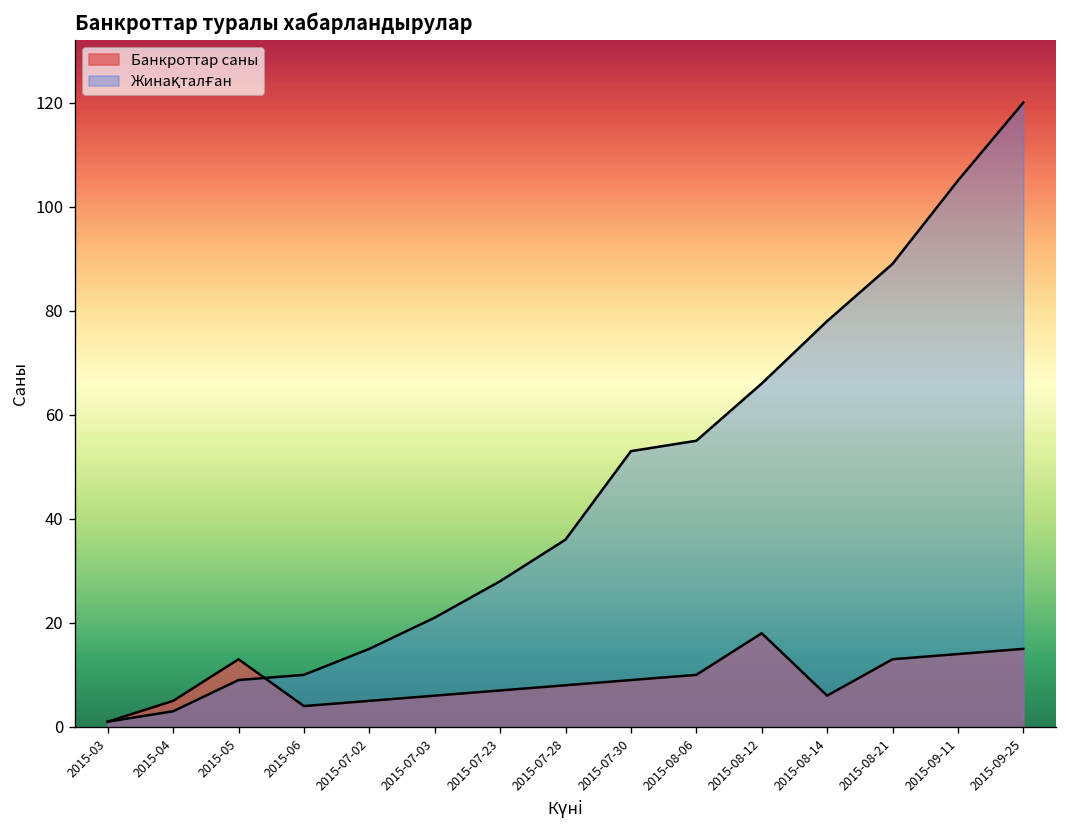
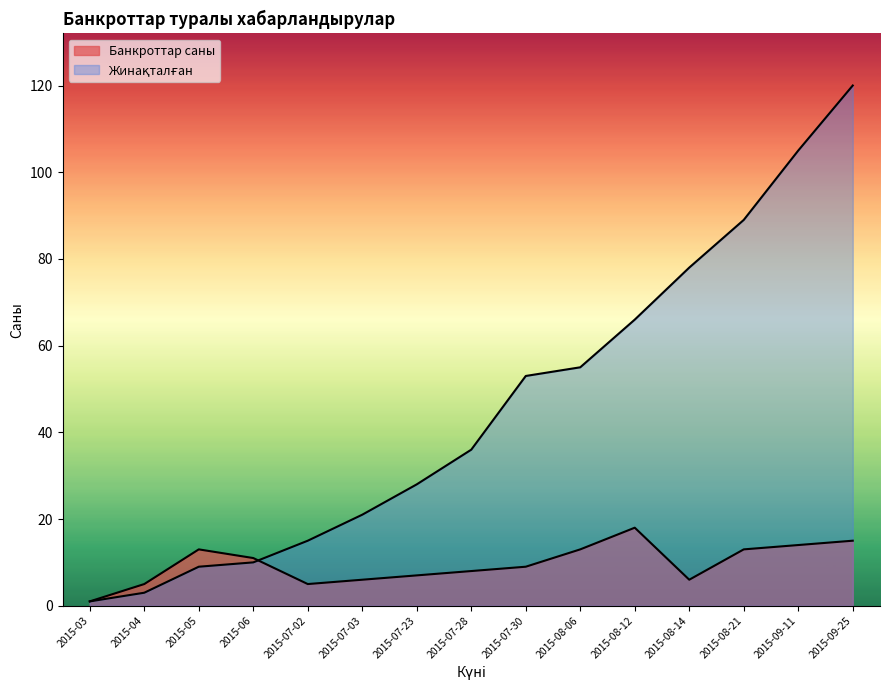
  {
    "Банкроттар саны": {
      "2015-04": 5,
      "2015-05": 13,
-     "2015-06": 4,
+     "2015-06": 11,
      "2015-07-02": 5,
      "2015-07-03": 6,
      "2015-07-23": 7,
      "2015-07-28": 8,
      "2015-07-30": 9,
-     "2015-08-06": 10,
+     "2015-08-06": 13,
      "2015-08-12": 18,
      "2015-08-14": 6,
      "2015-08-21": 13,
      "2015-09-11": 14,
      "2015-09-25": 15
    },
    "Жинақталған": {
      "2015-04": 3,
      "2015-05": 9,
      "2015-06": 10,
      "2015-07-02": 15,
      "2015-07-03": 21,
      "2015-07-23": 28,
      "2015-07-28": 36,
      "2015-07-30": 53,
      "2015-08-06": 55,
      "2015-08-12": 66,
      "2015-08-14": 78,
      "2015-08-21": 89,
      "2015-09-11": 105,
      "2015-09-25": 120
    }
  }
